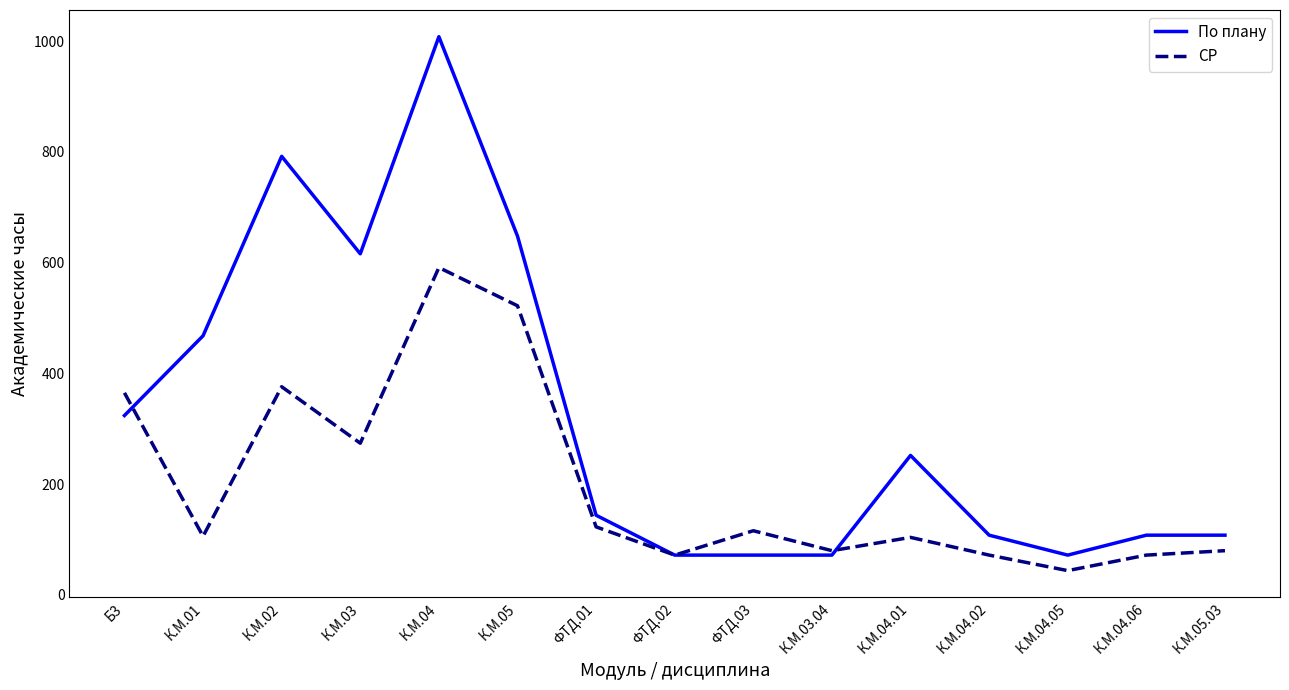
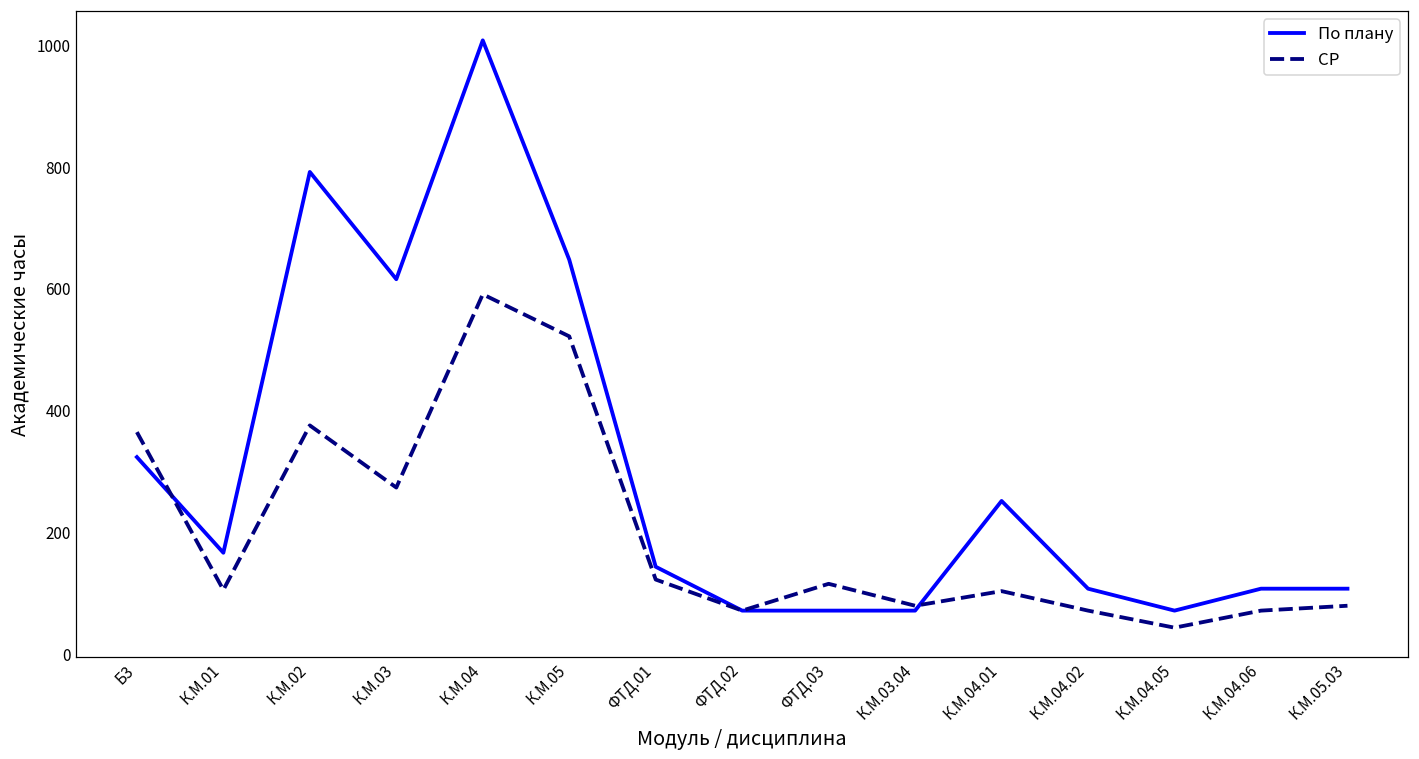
  {
    "По плану": {
      "Б3": 320,
-     "К.М.01": 470,
+     "К.М.01": 170,
      "К.М.02": 790,
      "К.М.03": 620,
      "К.М.04": 1010,
      "К.М.05": 650,
      "ФТД.01": 140,
      "ФТД.03": 70,
      "К.М.03.04": 70,
      "К.М.04.01": 250,
      "К.М.04.02": 110,
      "К.М.04.05": 70,
      "К.М.04.06": 110,
      "К.М.05.03": 110
    },
    "СР": {
      "Б3": 370,
      "К.М.01": 110,
      "К.М.02": 380,
      "К.М.03": 270,
      "К.М.04": 590,
      "К.М.05": 520,
      "ФТД.01": 120,
      "ФТД.03": 120,
      "К.М.03.04": 80,
      "К.М.04.01": 100,
      "К.М.04.02": 70,
      "К.М.04.05": 40,
      "К.М.04.06": 70,
      "К.М.05.03": 80
    }
  }
